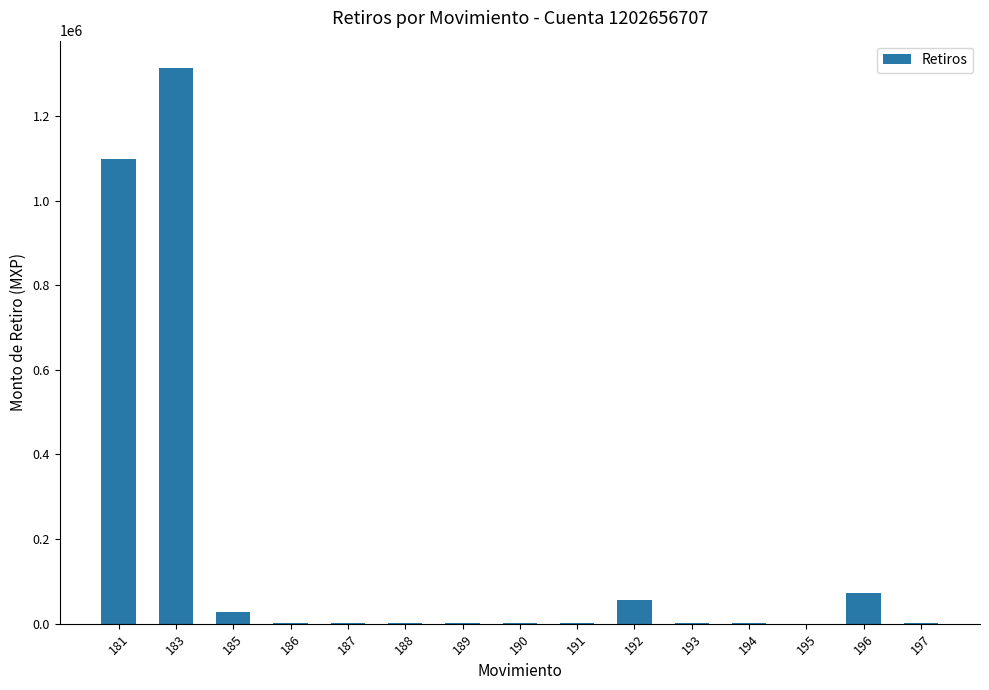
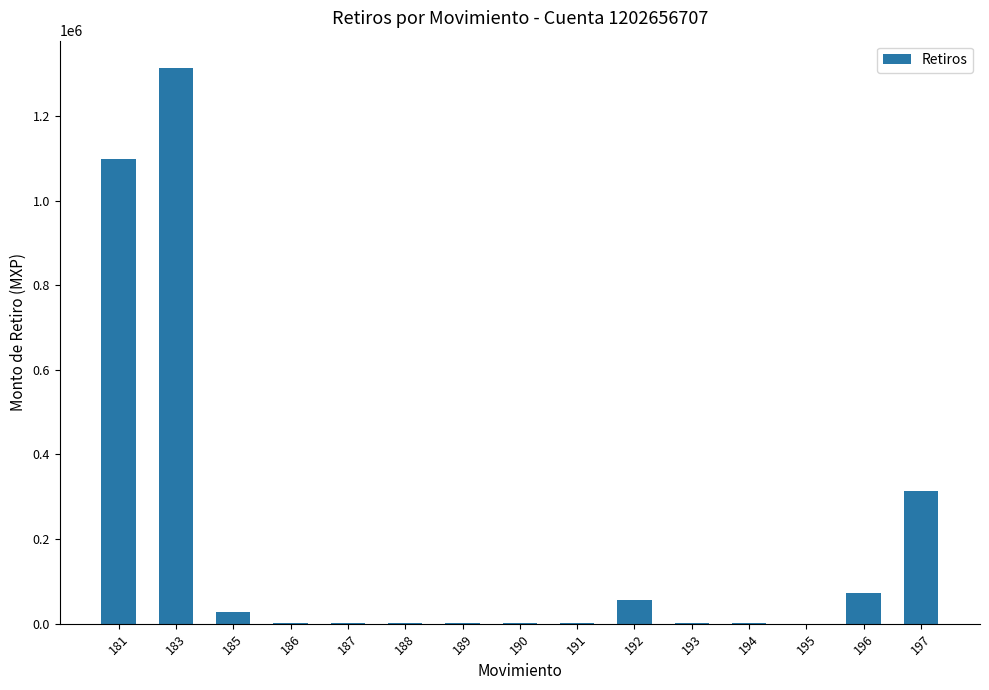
  {
    "181": 1100000,
    "183": 1310000,
    "185": 30000,
    "192": 60000,
    "196": 70000,
-   "197": 0
+   "197": 310000
  }
